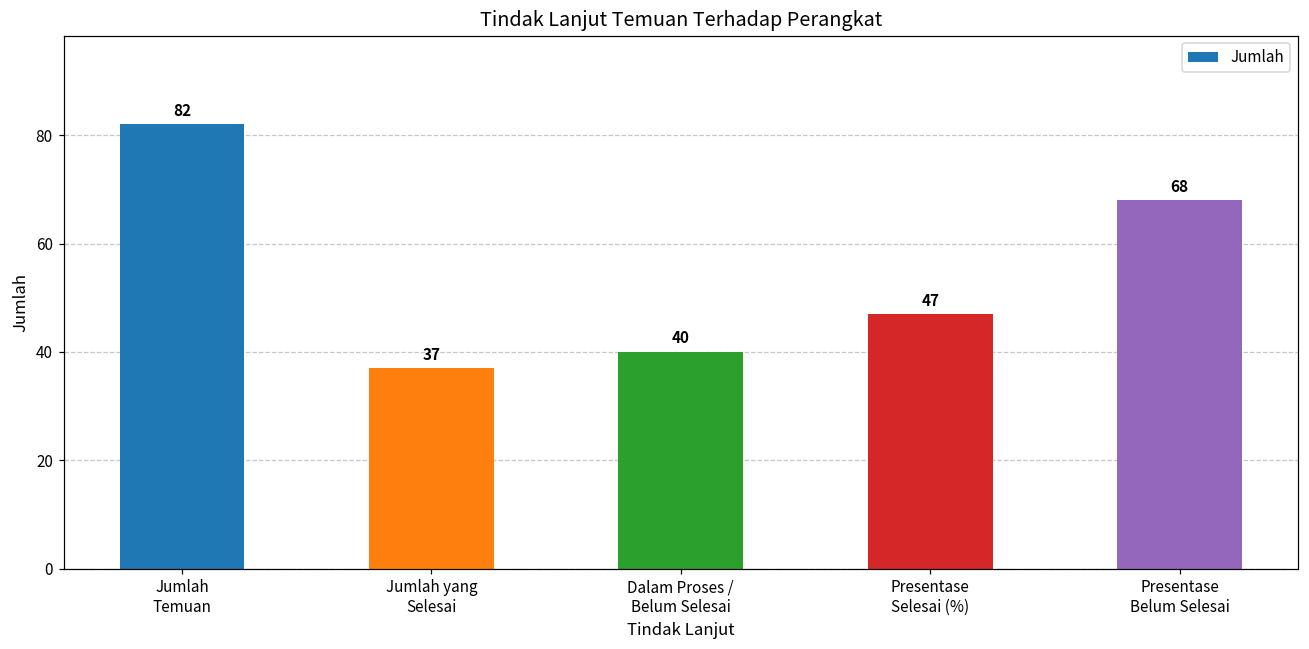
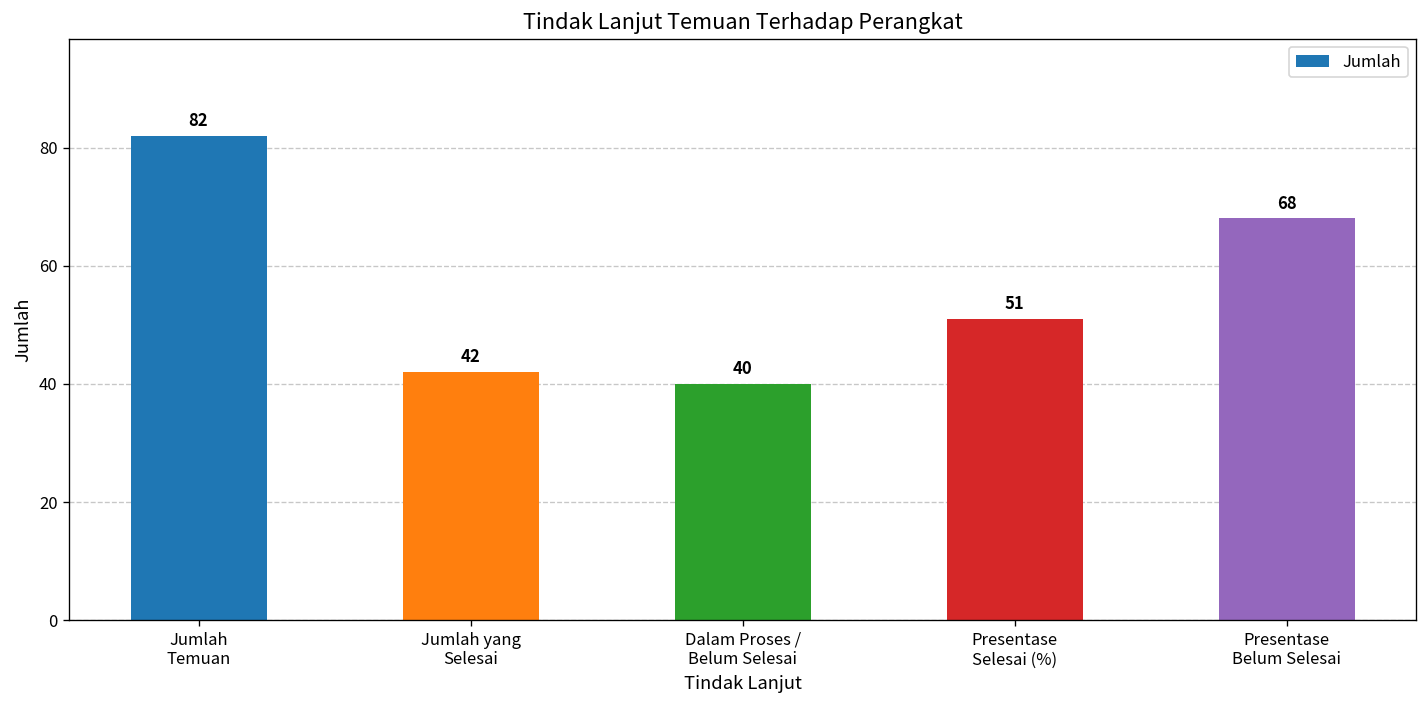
  {
    "Jumlah Temuan": 82,
-   "Jumlah yang Selesai": 37,
+   "Jumlah yang Selesai": 42,
    "Dalam Proses / Belum Selesai": 40,
-   "Presentase Selesai (%)": 47,
+   "Presentase Selesai (%)": 51,
    "Presentase Belum Selesai": 68
  }
